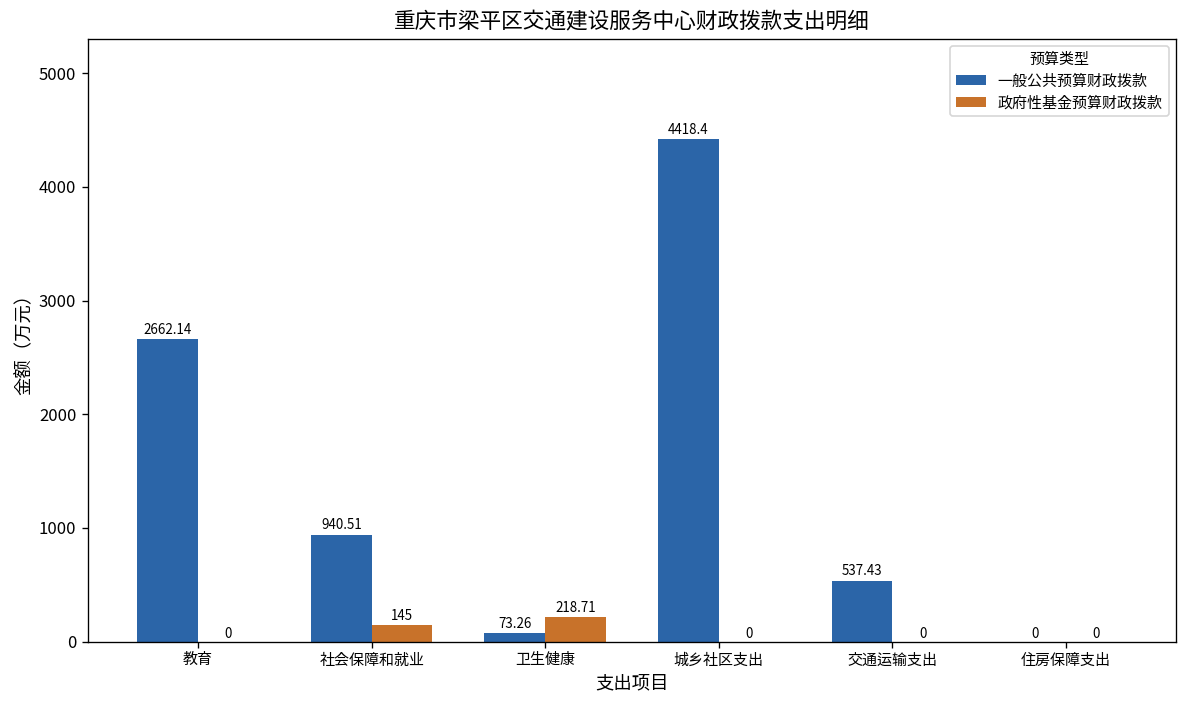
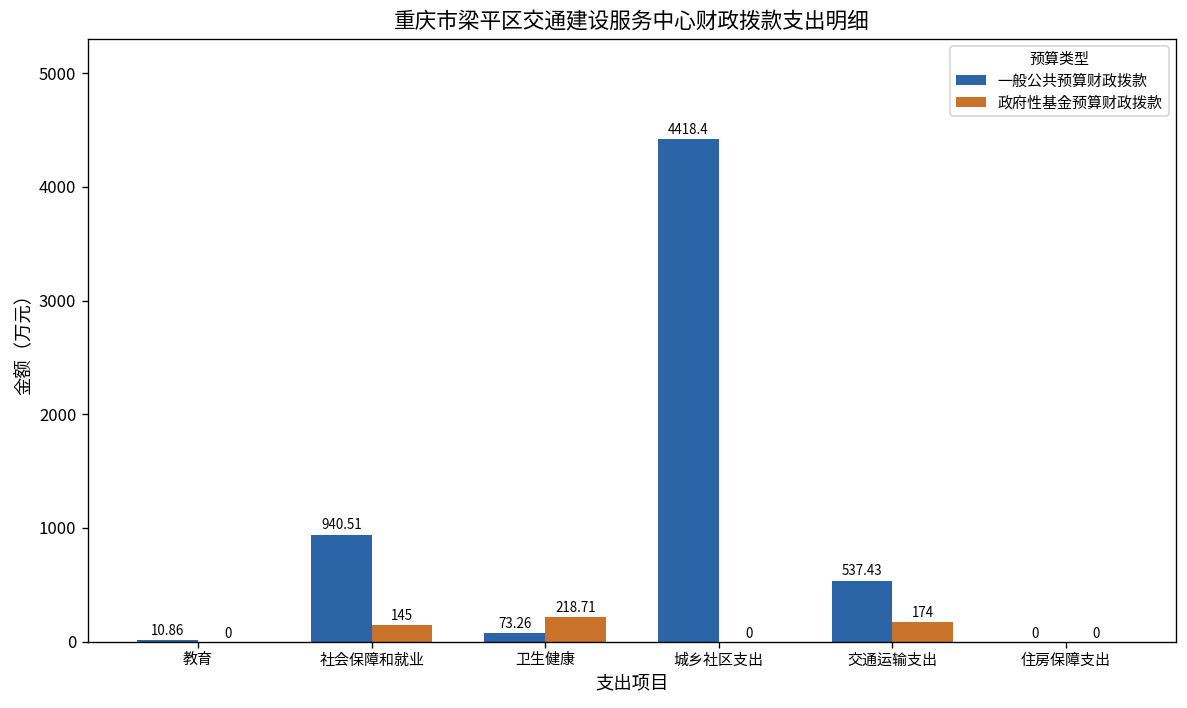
  {
    "一般公共预算财政拨款": {
-     "教育": 2662.14,
+     "教育": 10.86,
      "社会保障和就业": 940.51,
      "卫生健康": 73.26,
      "城乡社区支出": 4418.4,
      "交通运输支出": 537.43,
      "住房保障支出": 0
    },
    "政府性基金预算财政拨款": {
      "教育": 0,
      "社会保障和就业": 145,
      "卫生健康": 218.71,
      "城乡社区支出": 0,
-     "交通运输支出": 0,
+     "交通运输支出": 174,
      "住房保障支出": 0
    }
  }
